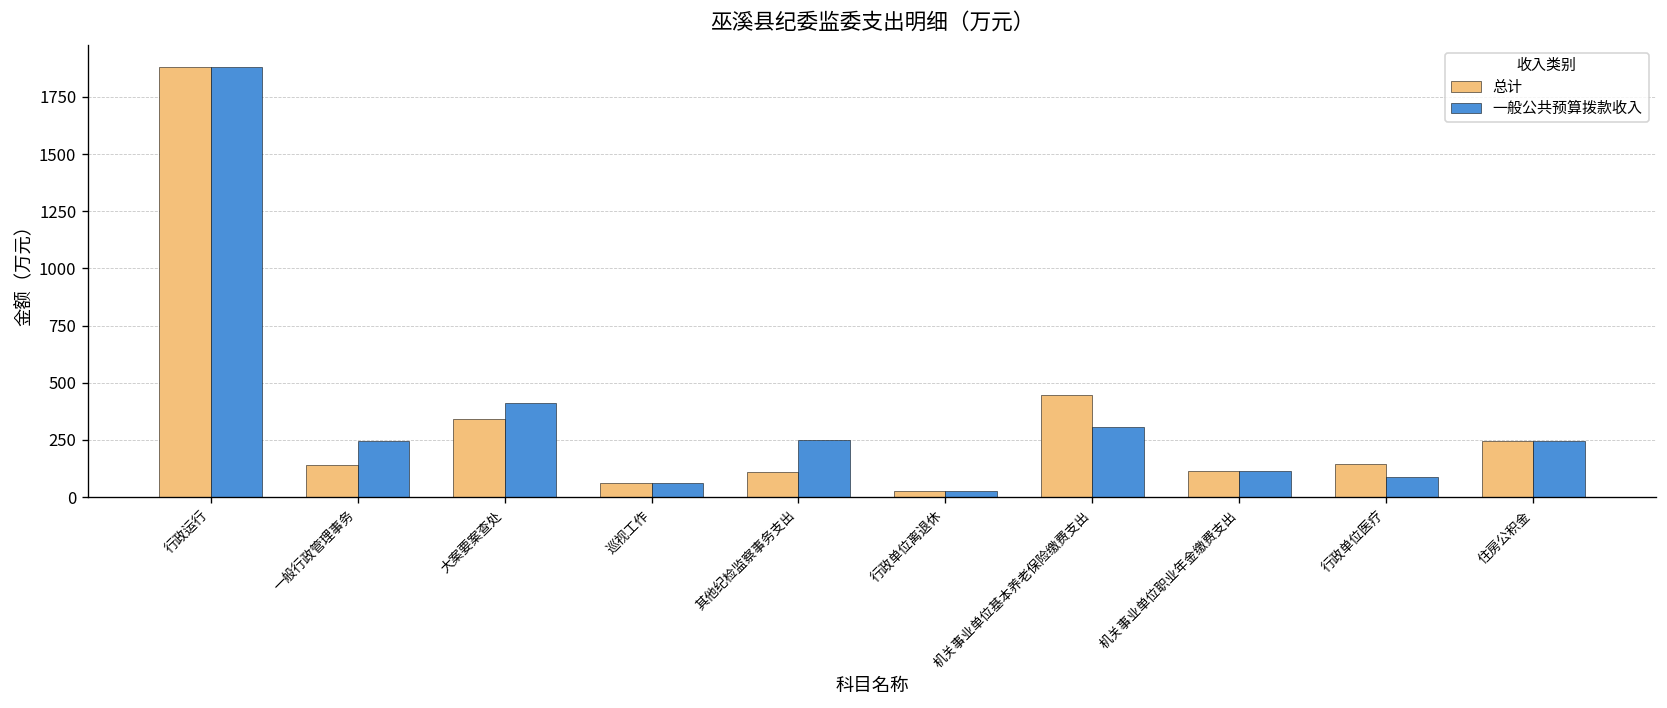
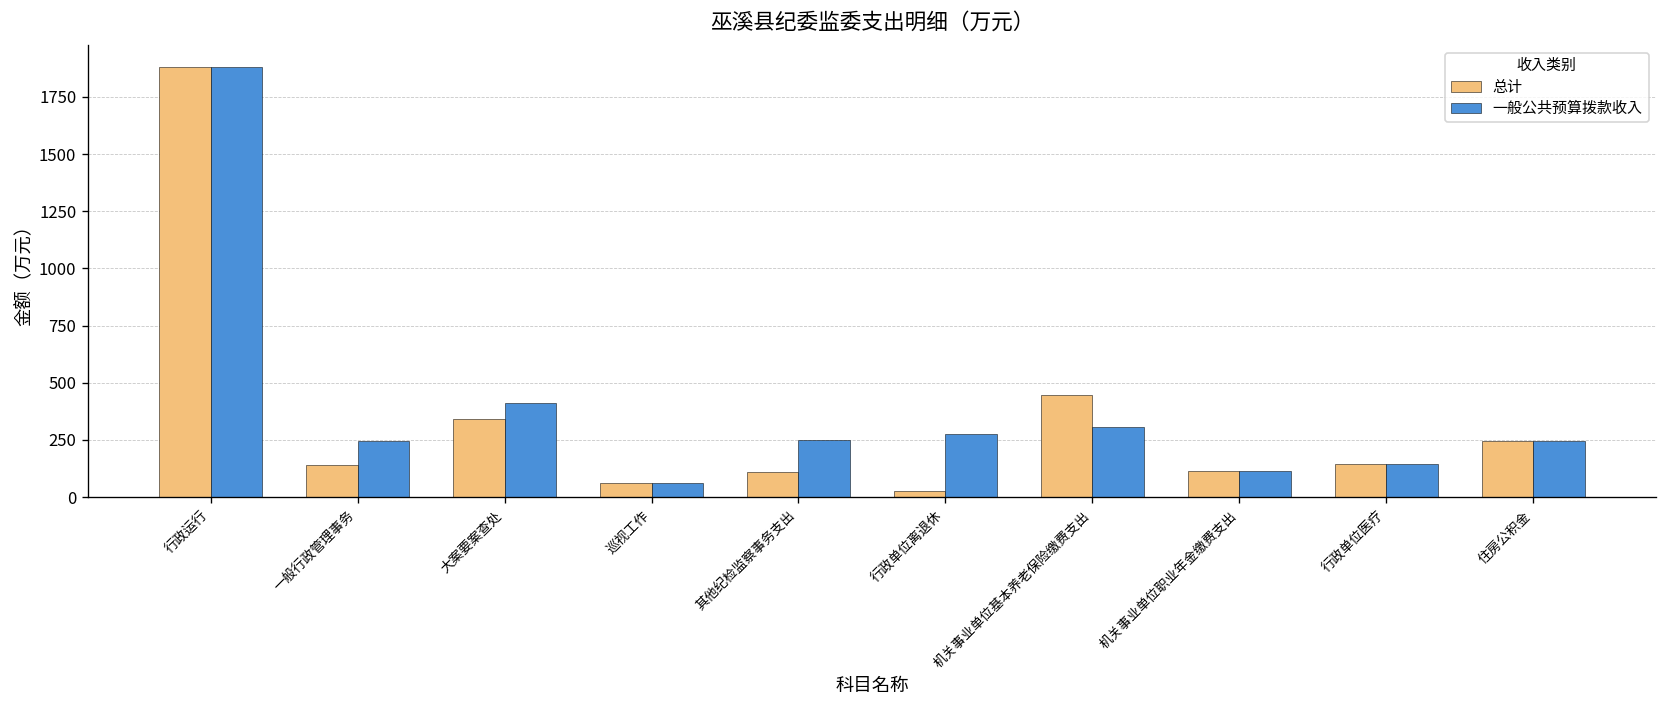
  {
    "总计": {
      "行政运行": 1880,
      "一般行政管理事务": 140,
      "大案要案查处": 340,
      "巡视工作": 60,
      "其他纪检监察事务支出": 110,
      "行政单位离退休": 30,
      "机关事业单位基本养老保险缴费支出": 450,
      "机关事业单位职业年金缴费支出": 110,
      "行政单位医疗": 140,
      "住房公积金": 250
    },
    "一般公共预算拨款收入": {
      "行政运行": 1880,
      "一般行政管理事务": 240,
      "大案要案查处": 410,
      "巡视工作": 60,
      "其他纪检监察事务支出": 250,
-     "行政单位离退休": 30,
+     "行政单位离退休": 280,
      "机关事业单位基本养老保险缴费支出": 310,
      "机关事业单位职业年金缴费支出": 110,
-     "行政单位医疗": 90,
+     "行政单位医疗": 140,
      "住房公积金": 250
    }
  }
